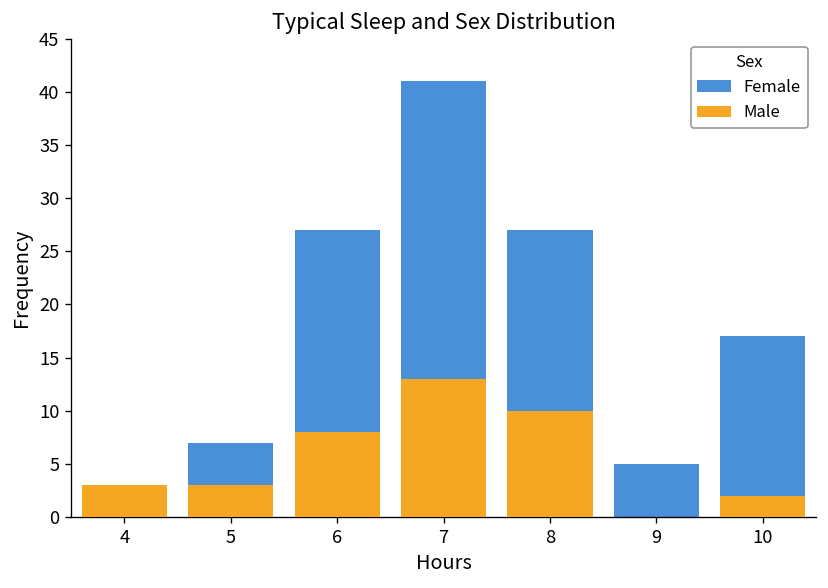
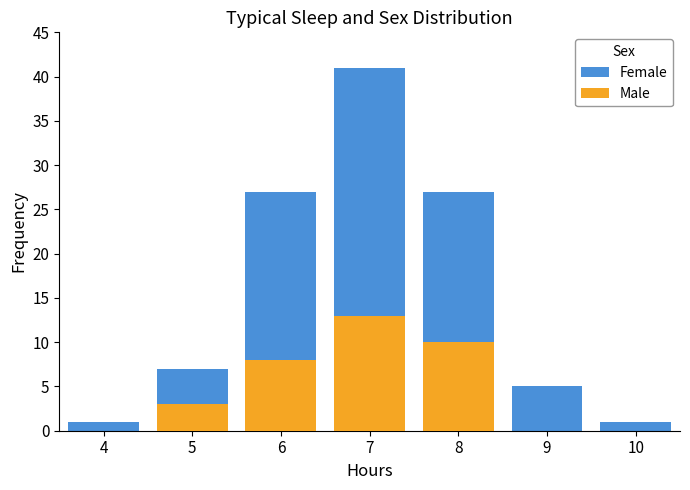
  {
    "Female": {
      "5": 7,
      "6": 27,
      "7": 41,
      "8": 27,
      "9": 5,
-     "10": 17
+     "10": 1
    },
    "Male": {
-     "4": 3,
+     "4": 0,
      "9": 0,
-     "10": 2
+     "10": 0
    }
  }
